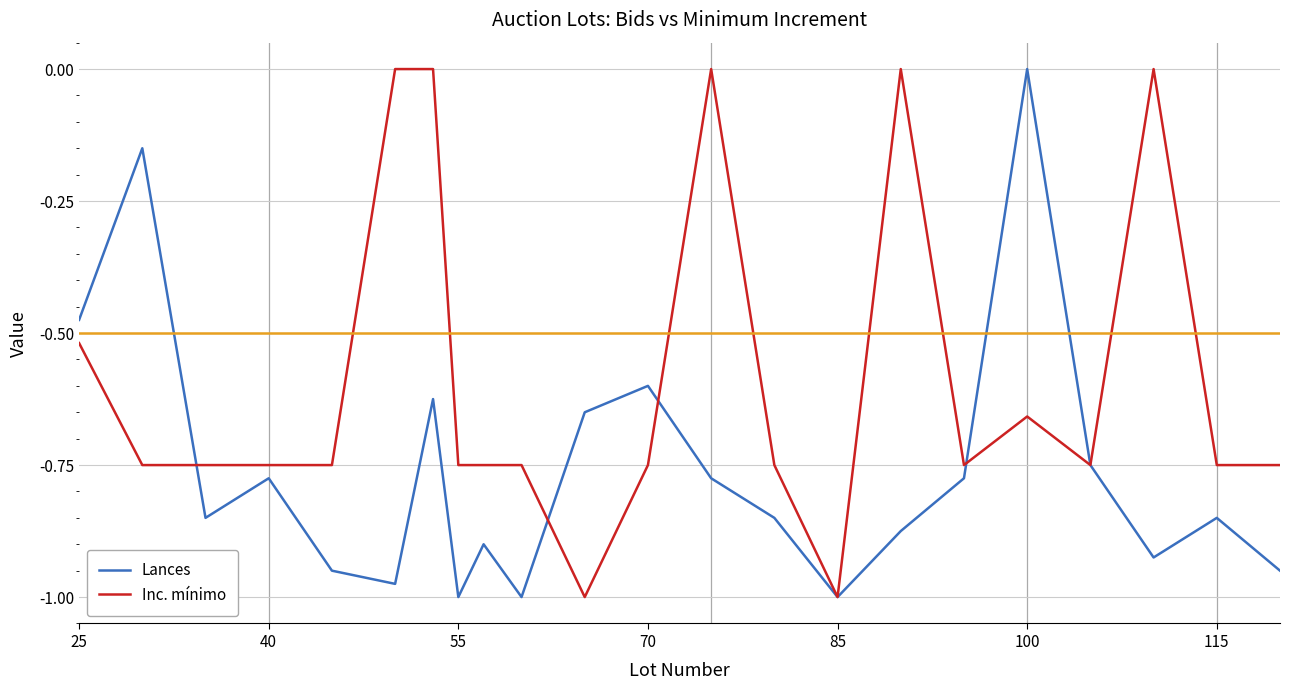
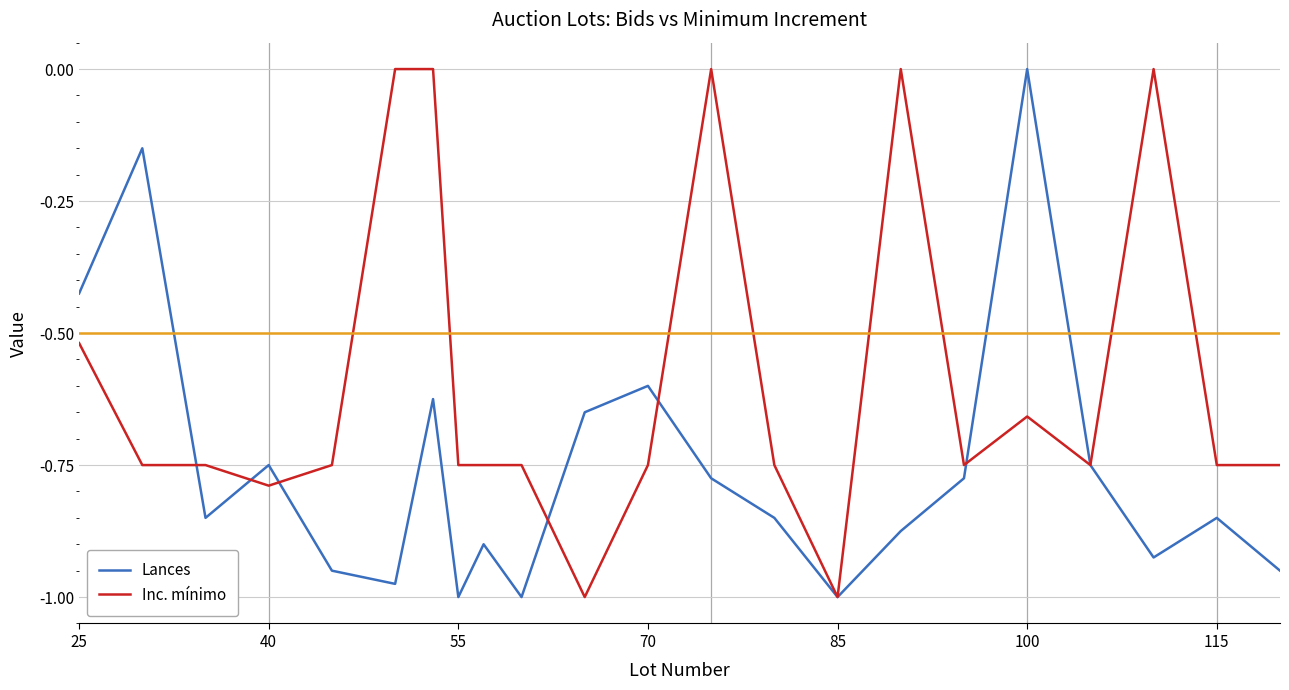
  {
    "Lances": {
-     "25": -0.47,
-     "40": -0.77,
+     "25": -0.42,
+     "40": -0.75,
      "55": -1.00,
      "70": -0.60,
      "100": 0.00,
      "115": -0.85
    },
    "Inc. mínimo": {
      "25": -0.52,
-     "40": -0.75,
+     "40": -0.79,
      "55": -0.75,
      "70": -0.75,
      "100": -0.66,
      "115": -0.75
    }
  }
